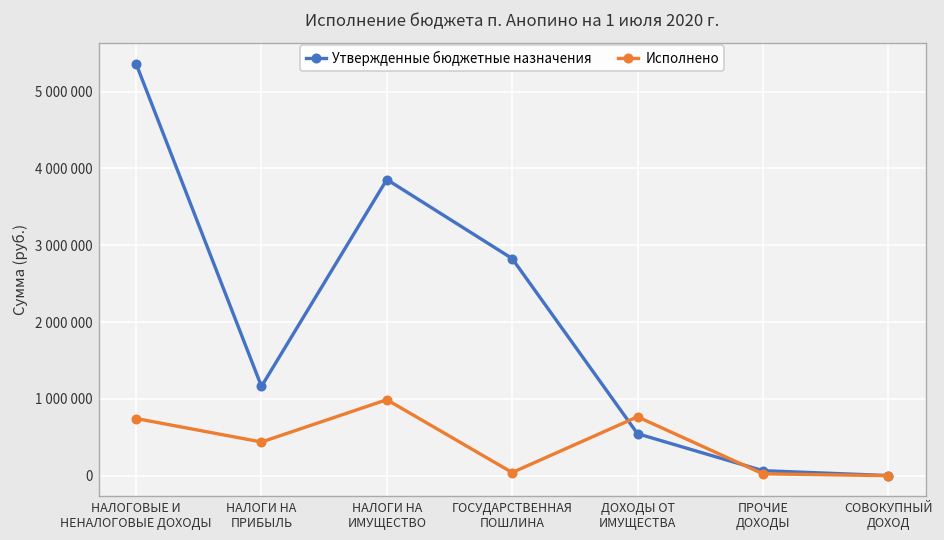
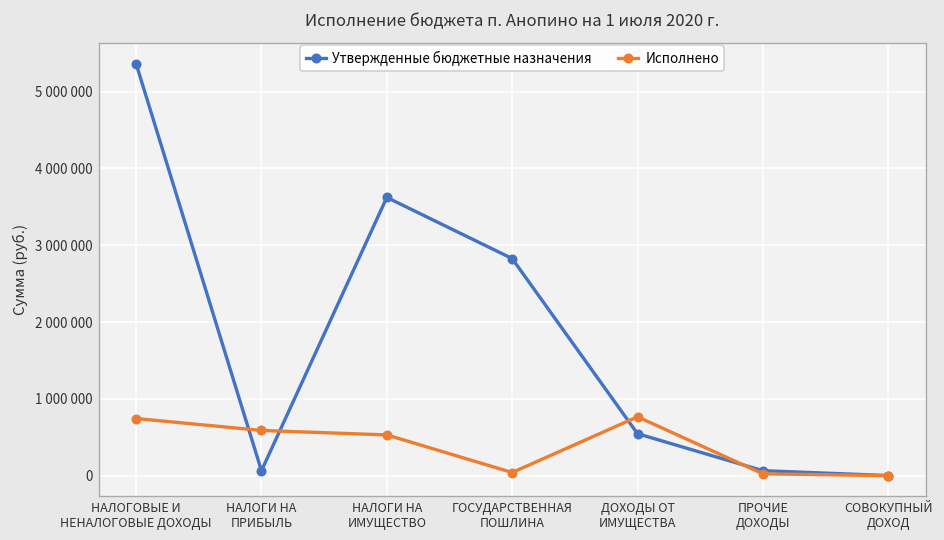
  {
    "Утвержденные бюджетные назначения": {
      "НАЛОГОВЫЕ И НЕНАЛОГОВЫЕ ДОХОДЫ": 5400000,
-     "НАЛОГИ НА ПРИБЫЛЬ": 1200000,
-     "НАЛОГИ НА ИМУЩЕСТВО": 3900000,
+     "НАЛОГИ НА ПРИБЫЛЬ": 100000,
+     "НАЛОГИ НА ИМУЩЕСТВО": 3600000,
      "ГОСУДАРСТВЕННАЯ ПОШЛИНА": 2800000,
      "ДОХОДЫ ОТ ИМУЩЕСТВА": 500000,
      "ПРОЧИЕ ДОХОДЫ": 100000
    },
    "Исполнено": {
      "НАЛОГОВЫЕ И НЕНАЛОГОВЫЕ ДОХОДЫ": 700000,
-     "НАЛОГИ НА ПРИБЫЛЬ": 400000,
-     "НАЛОГИ НА ИМУЩЕСТВО": 1000000,
+     "НАЛОГИ НА ПРИБЫЛЬ": 600000,
+     "НАЛОГИ НА ИМУЩЕСТВО": 500000,
      "ГОСУДАРСТВЕННАЯ ПОШЛИНА": 0,
      "ДОХОДЫ ОТ ИМУЩЕСТВА": 800000,
      "ПРОЧИЕ ДОХОДЫ": 0
    }
  }
